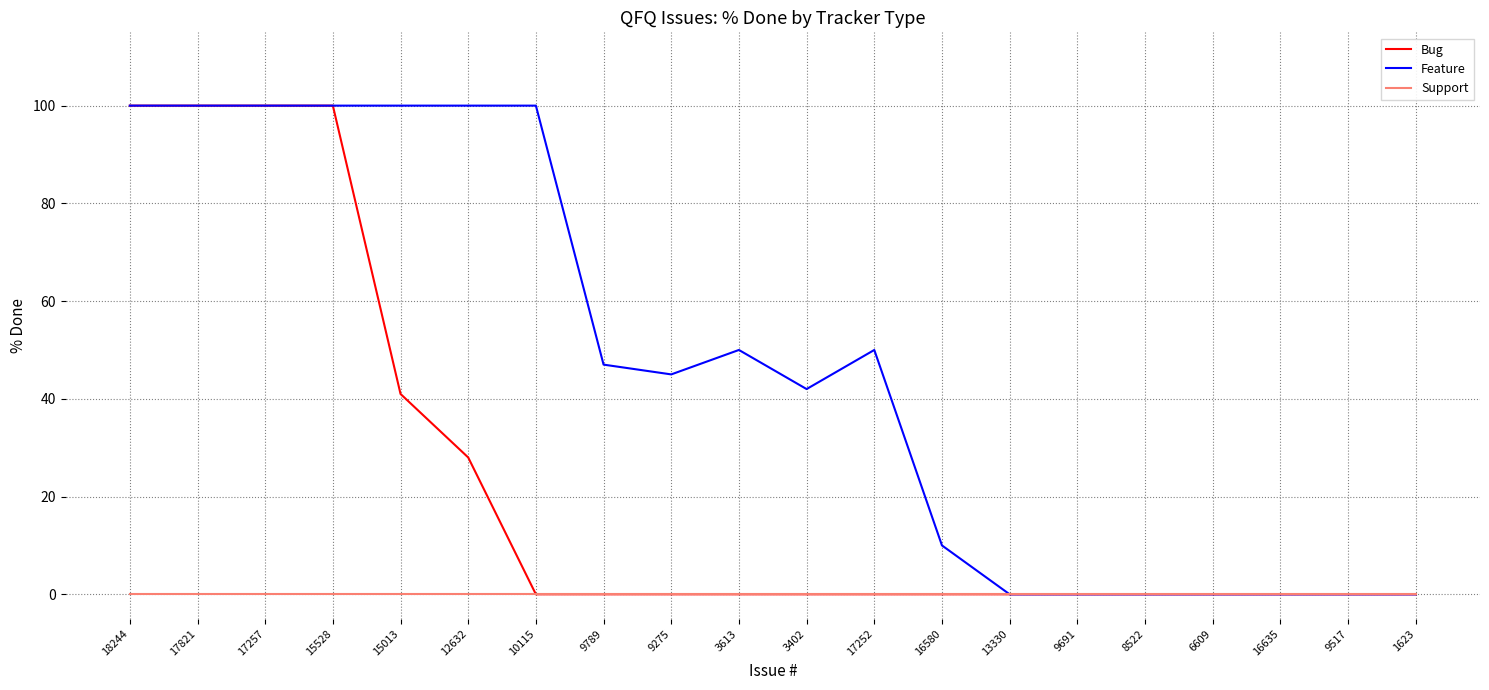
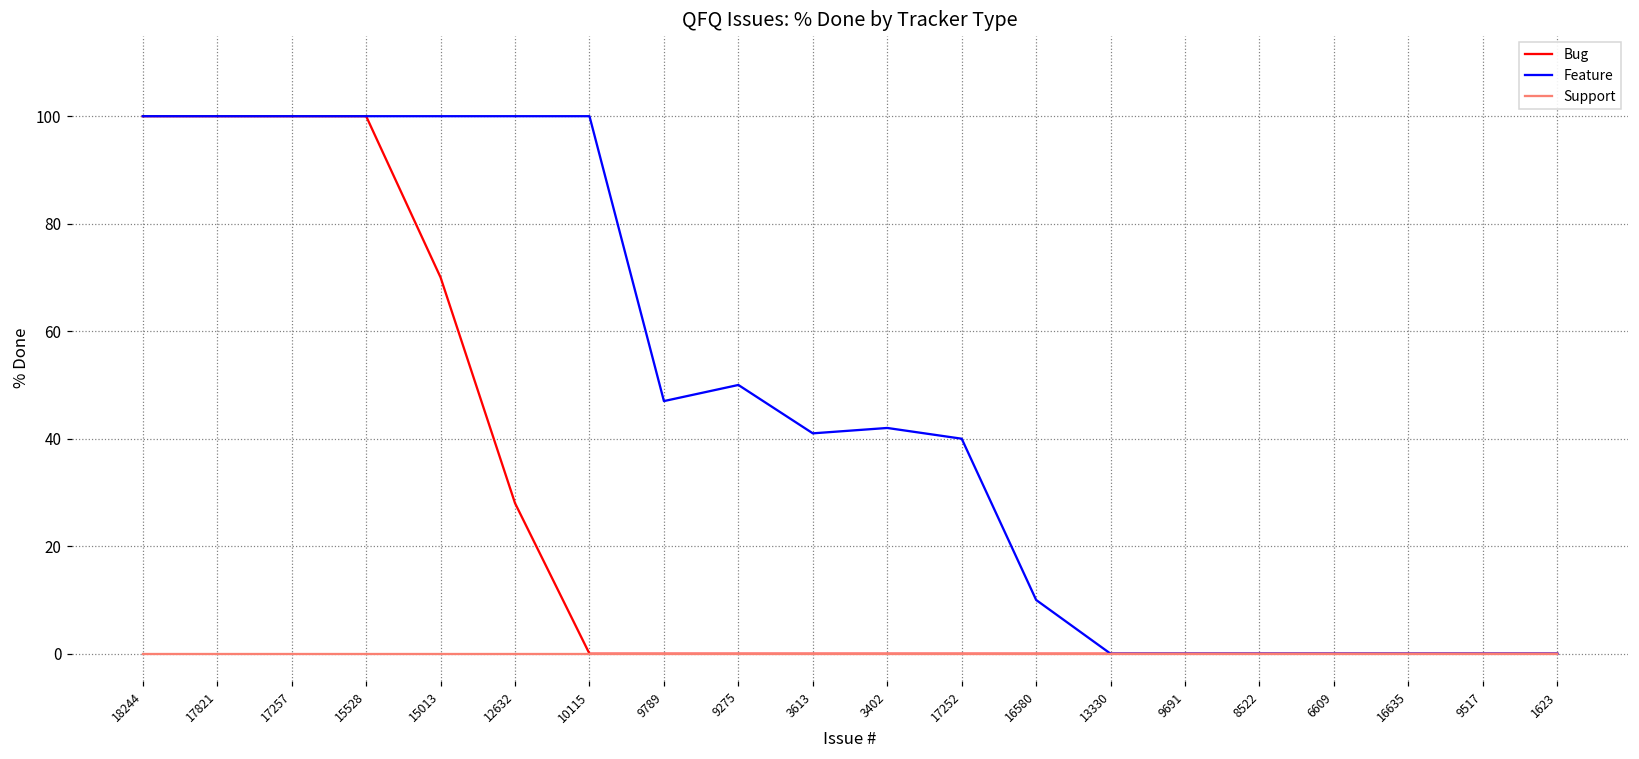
  {
    "Bug": {
-     "15013": 41,
+     "15013": 70,
      "12632": 28
    },
    "Feature": {
      "15013": 100,
      "12632": 100,
      "10115": 100,
      "9789": 47,
-     "9275": 45,
-     "3613": 50,
+     "9275": 50,
+     "3613": 41,
      "3402": 42,
-     "17252": 50,
+     "17252": 40,
      "16580": 10
    },
    "Support": {
      "18244": 0,
      "17821": 0,
      "17257": 0,
      "15528": 0,
      "15013": 0,
      "12632": 0
    }
  }
